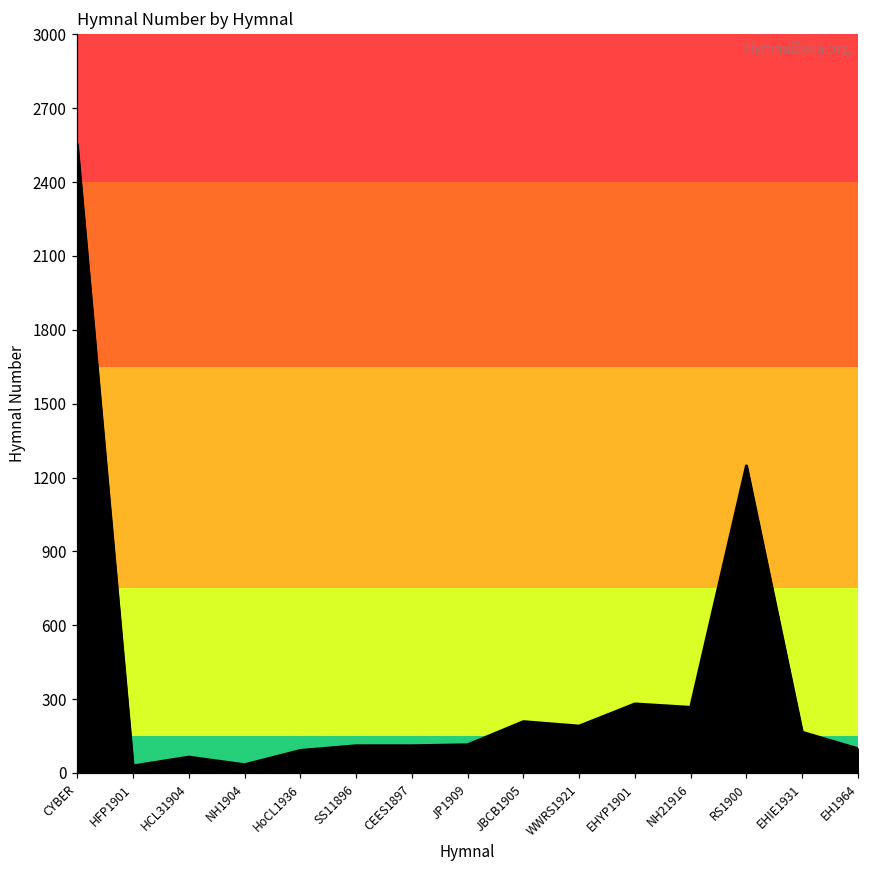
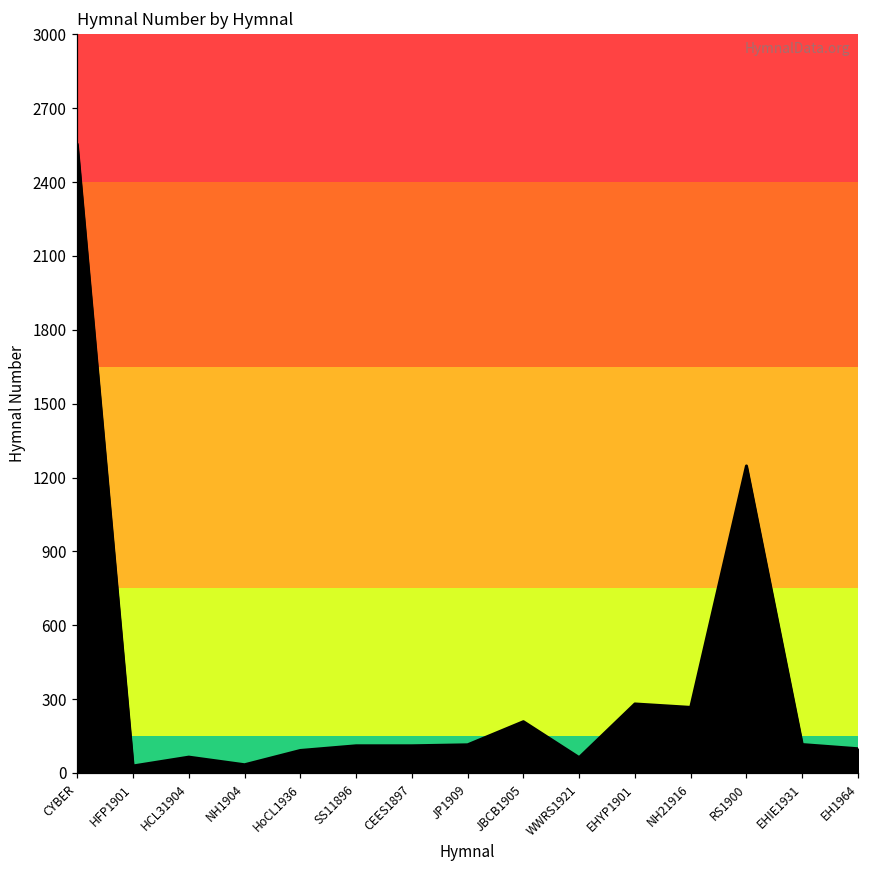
  {
    "CYBER": 2550,
    "HFP1901": 30,
    "HCL31904": 60,
    "NH1904": 30,
    "HoCL1936": 90,
    "SS11896": 110,
    "CEES1897": 110,
    "JP1909": 110,
    "JBCB1905": 210,
-   "WWRS1921": 190,
+   "WWRS1921": 60,
    "EHYP1901": 280,
    "NH21916": 270,
    "RS1900": 1250,
-   "EHIE1931": 170,
+   "EHIE1931": 120,
    "EH1964": 100
  }
